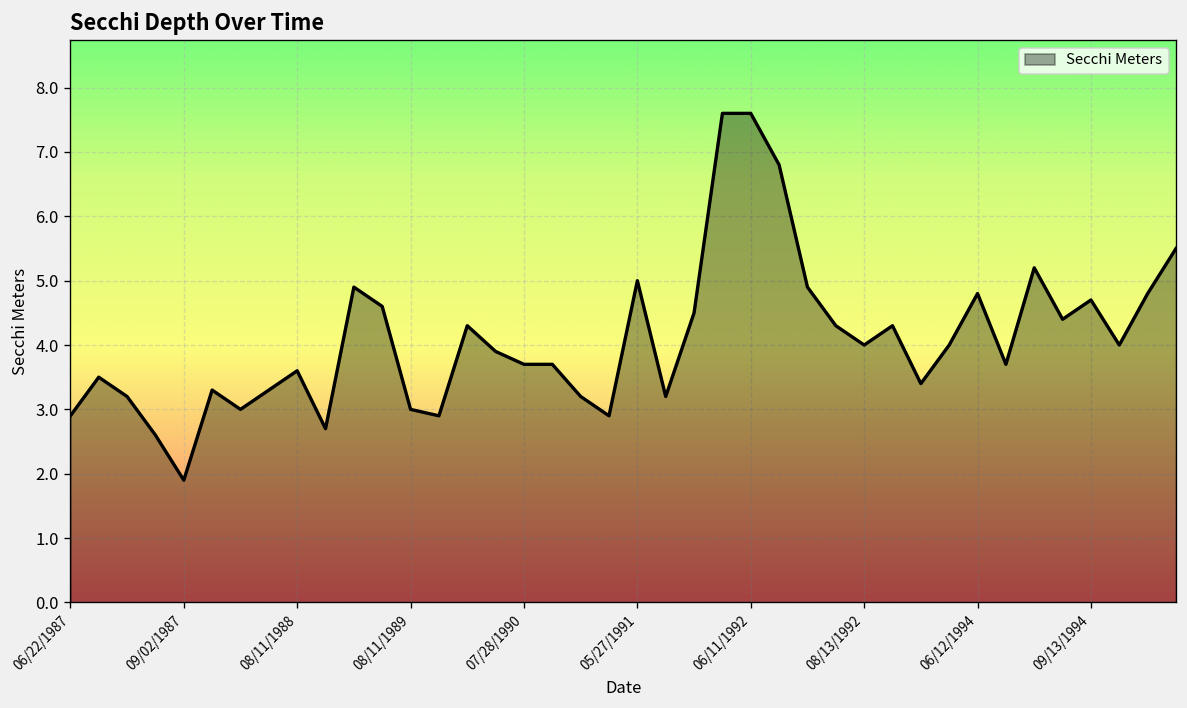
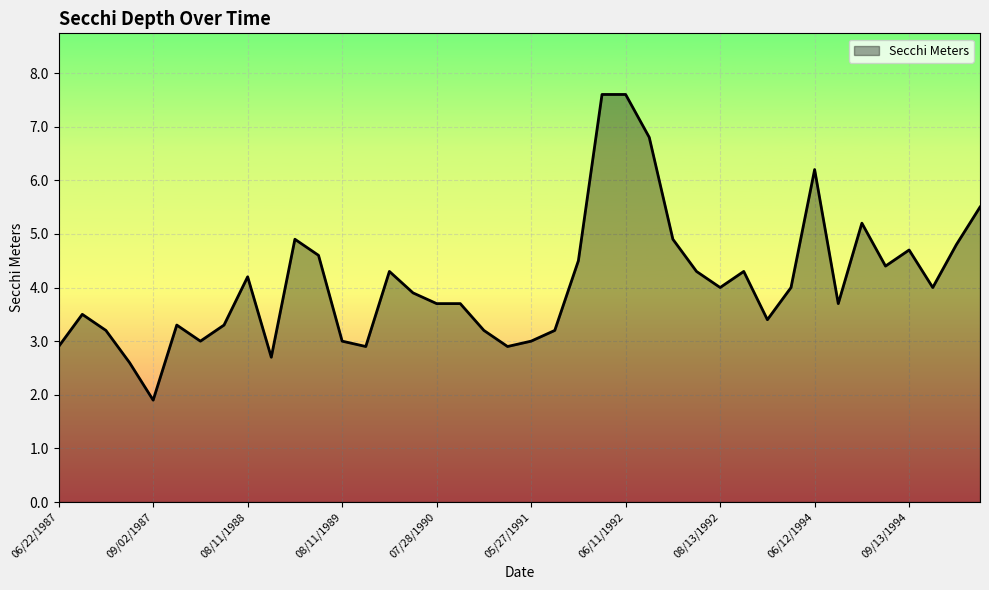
  {
    "06/22/1987": 2.9,
    "09/02/1987": 1.9,
-   "08/11/1988": 3.6,
+   "08/11/1988": 4.2,
    "08/11/1989": 3.0,
    "07/28/1990": 3.7,
-   "05/27/1991": 5,
+   "05/27/1991": 3,
    "06/11/1992": 7.6,
    "08/13/1992": 4.0,
-   "06/12/1994": 4.8,
+   "06/12/1994": 6.2,
    "09/13/1994": 4.7
  }
